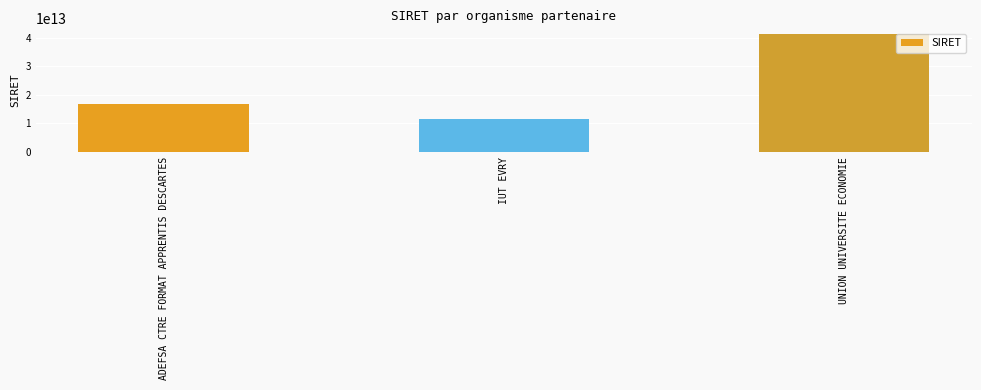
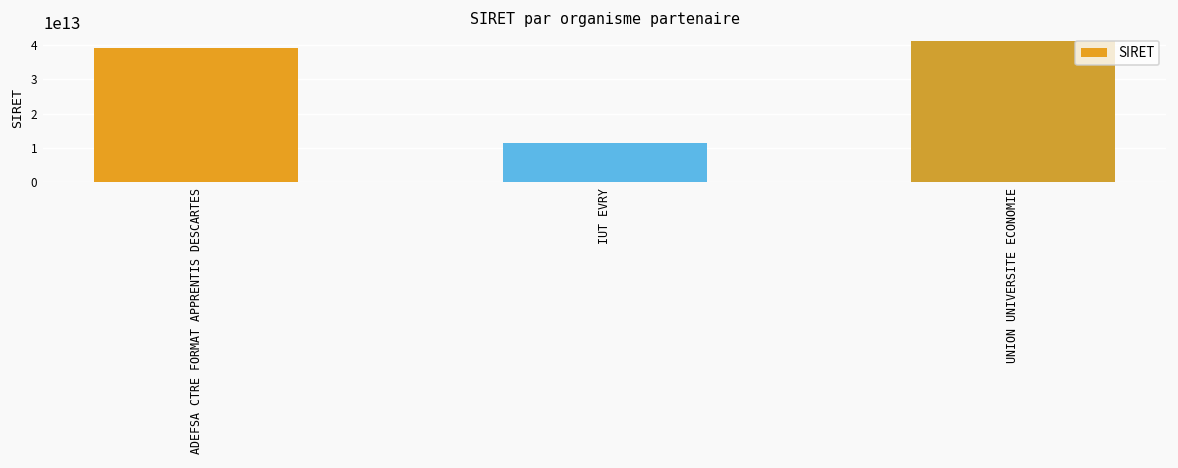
  {
-   "ADEFSA CTRE FORMAT APPRENTIS DESCARTES": 17000000000000,
+   "ADEFSA CTRE FORMAT APPRENTIS DESCARTES": 39000000000000,
    "IUT EVRY": 11000000000000,
    "UNION UNIVERSITE ECONOMIE": 41000000000000
  }
